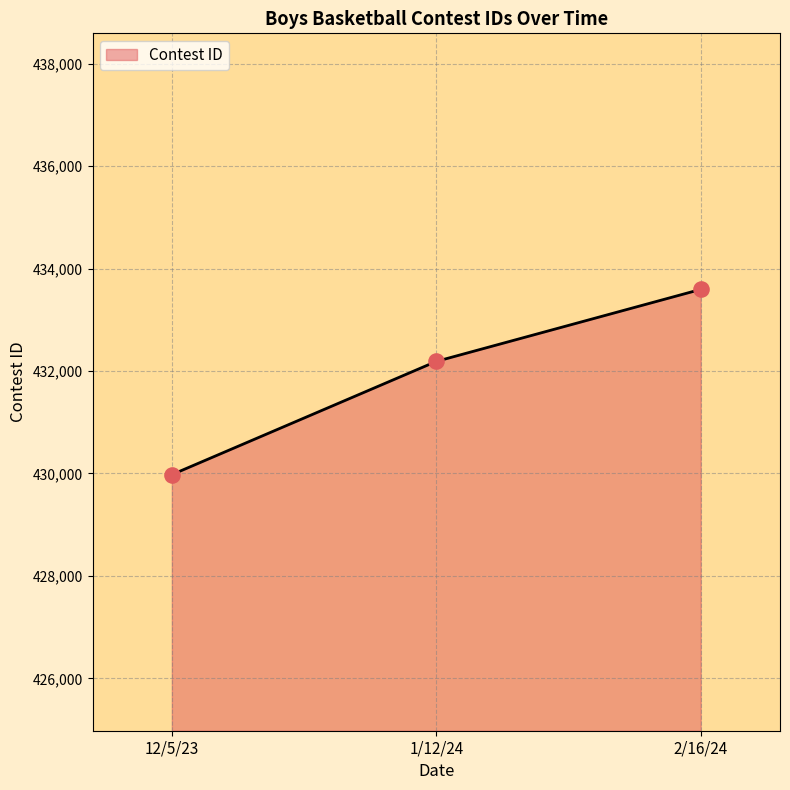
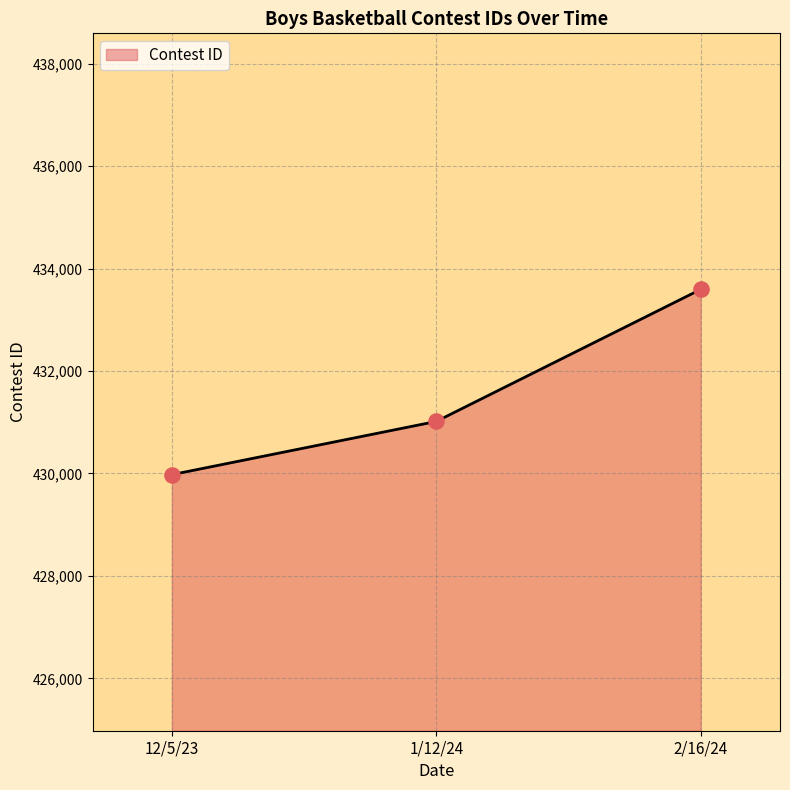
  {
    "12/5/23": "430,000",
-   "1/12/24": "432,200",
+   "1/12/24": "431,000",
    "2/16/24": "433,600"
  }
